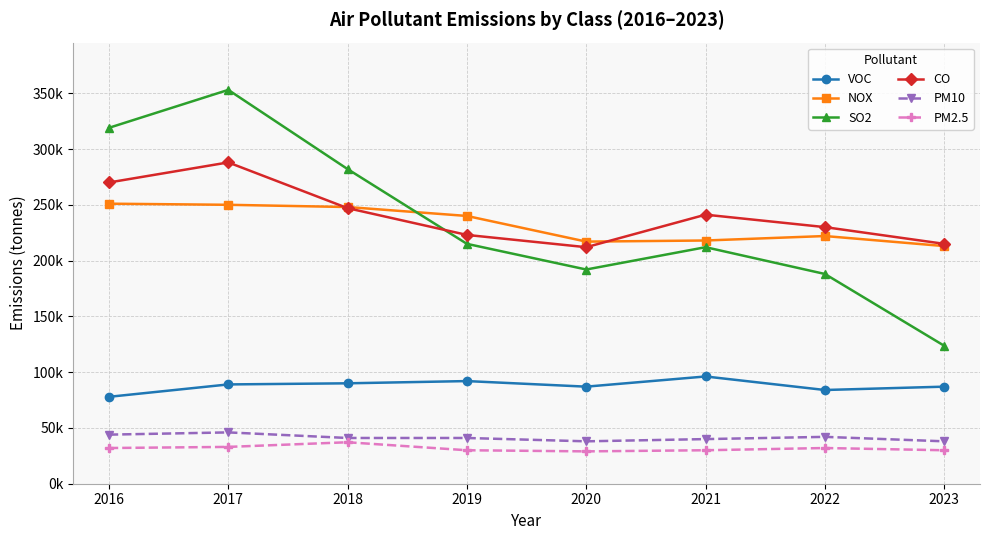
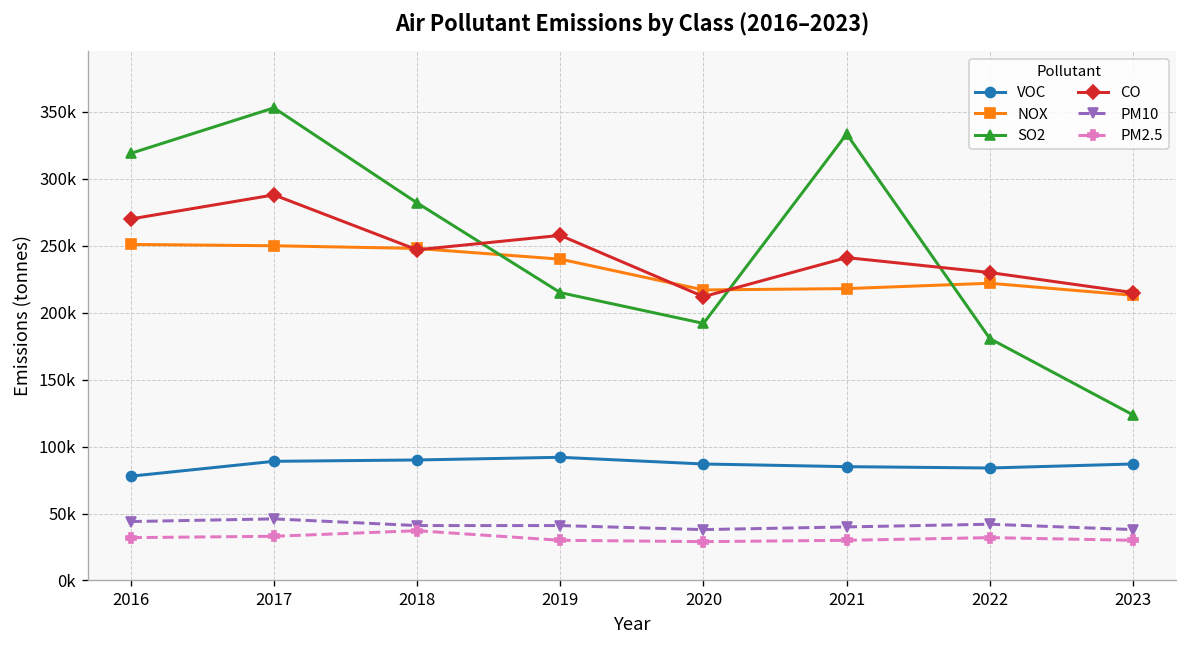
  {
    "VOC": {
      "2016": 78000,
      "2017": 89000,
      "2018": 90000,
      "2019": 92000,
      "2020": 87000,
-     "2021": 96000,
+     "2021": 85000,
      "2022": 84000,
      "2023": 87000
    },
    "NOX": {
      "2016": 251000,
      "2017": 250000,
      "2019": 240000,
      "2020": 217000,
      "2021": 218000,
      "2022": 222000
    },
    "SO2": {
      "2016": 319000,
      "2017": 353000,
      "2018": 282000,
      "2019": 215000,
      "2020": 192000,
-     "2021": 212000,
-     "2022": 188000,
+     "2021": 333000,
+     "2022": 181000,
      "2023": 124000
    },
    "CO": {
      "2016": 270000,
      "2017": 288000,
-     "2019": 223000,
+     "2019": 258000,
      "2020": 212000,
      "2021": 241000,
      "2022": 230000
    },
    "PM10": {
      "2016": 44000,
      "2017": 46000,
      "2018": 41000,
      "2019": 41000,
      "2020": 38000,
      "2021": 40000,
      "2022": 42000,
      "2023": 38000
    },
    "PM2.5": {
      "2016": 32000,
      "2017": 33000,
      "2018": 37000,
      "2019": 30000,
      "2020": 29000,
      "2021": 30000,
      "2022": 32000,
      "2023": 30000
    }
  }
